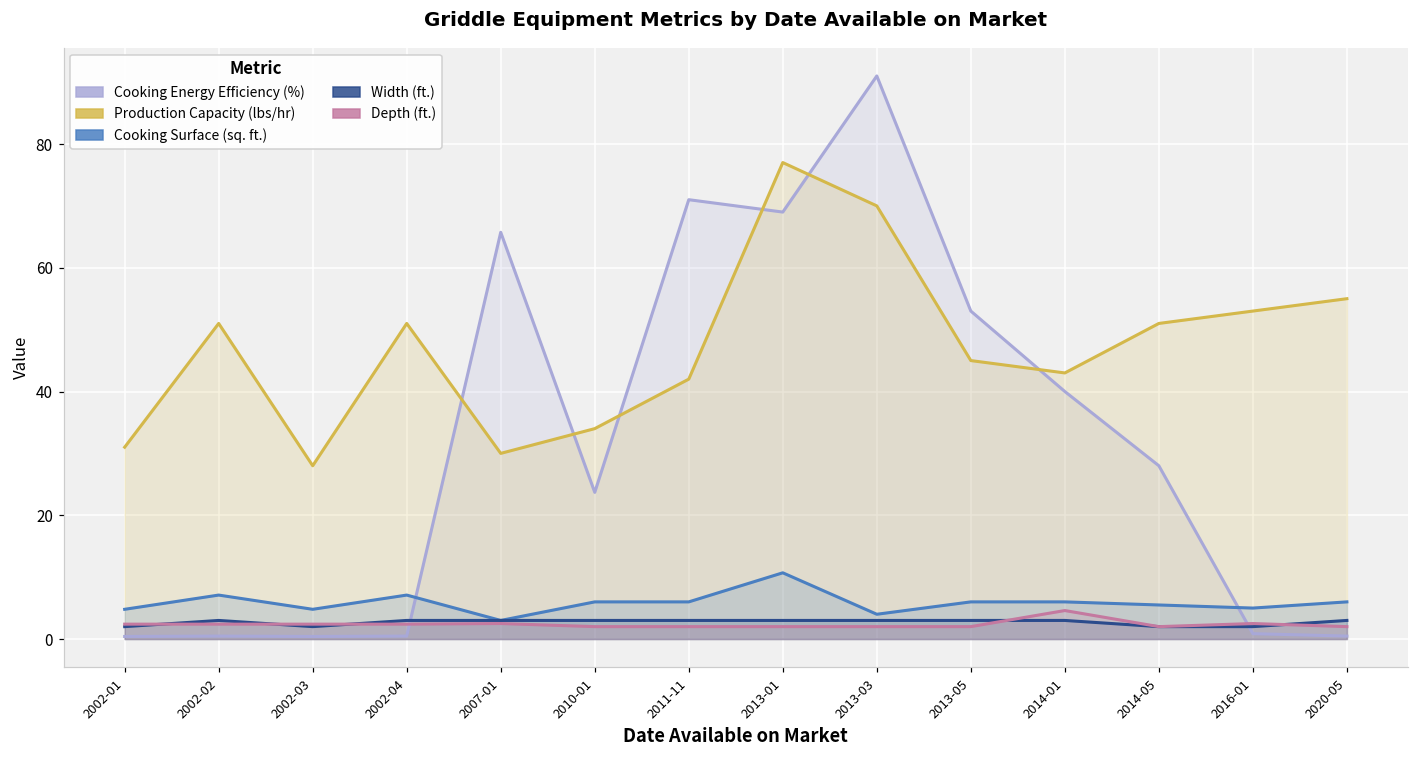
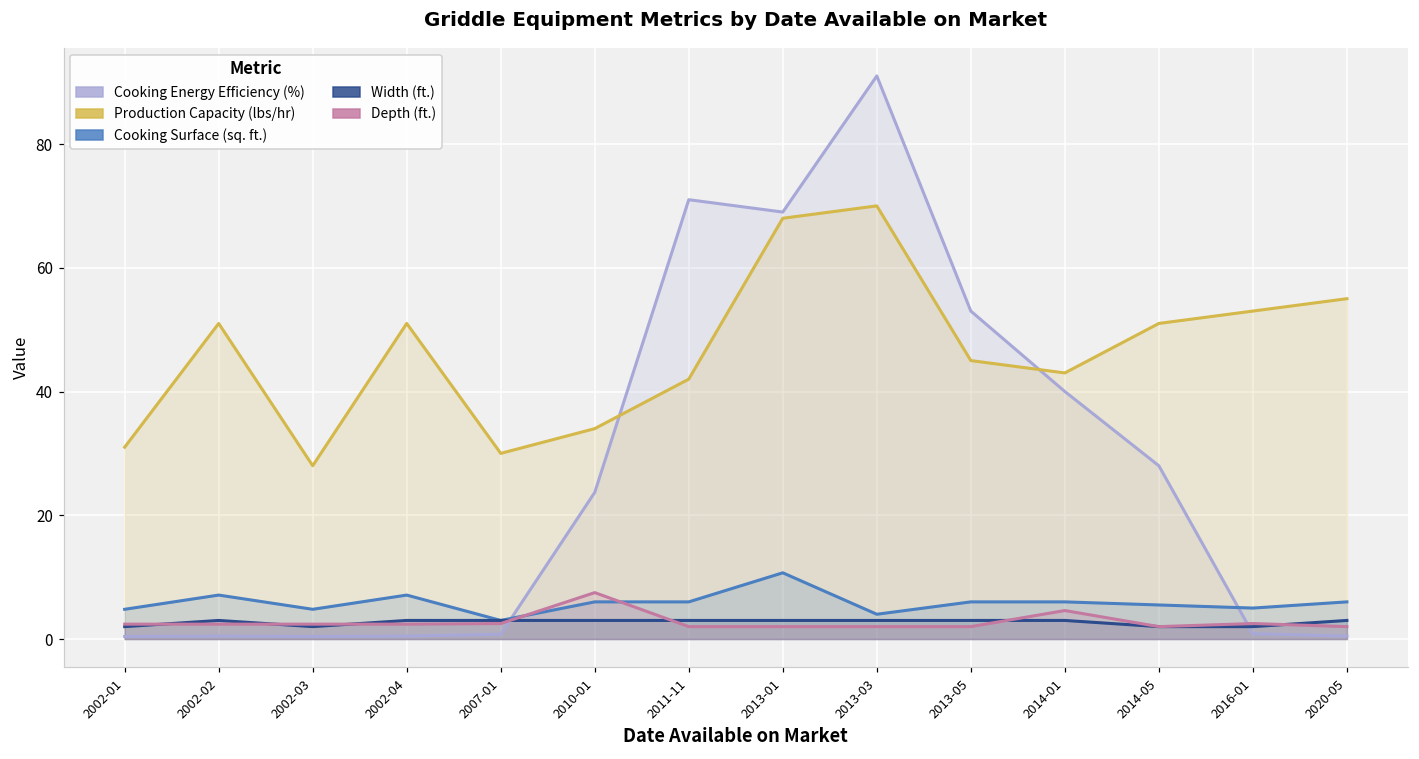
  {
    "Cooking Energy Efficiency (%)": {
      "2002-01": 0,
      "2002-02": 0,
      "2002-03": 0,
      "2002-04": 0,
-     "2007-01": 66,
+     "2007-01": 1,
      "2010-01": 24,
      "2011-11": 71,
      "2013-01": 69,
      "2013-03": 91,
      "2013-05": 53,
      "2014-01": 40,
      "2014-05": 28,
      "2016-01": 1,
      "2020-05": 0
    },
    "Production Capacity (lbs/hr)": {
      "2002-01": 31,
      "2002-02": 51,
      "2002-03": 28,
      "2002-04": 51,
      "2007-01": 30,
      "2010-01": 34,
      "2011-11": 42,
-     "2013-01": 77,
+     "2013-01": 68,
      "2013-03": 70,
      "2013-05": 45,
      "2014-01": 43,
      "2014-05": 51,
      "2016-01": 53,
      "2020-05": 55
    },
    "Cooking Surface (sq. ft.)": {
      "2002-01": 5,
      "2002-02": 7,
      "2002-03": 5,
      "2002-04": 7,
      "2010-01": 6,
      "2011-11": 6,
      "2013-01": 11,
      "2013-03": 4,
      "2013-05": 6,
      "2014-01": 6,
      "2014-05": 6,
      "2016-01": 5,
      "2020-05": 6
    },
    "Width (ft.)": {
      "2002-02": 3,
      "2002-04": 3,
      "2010-01": 3,
      "2011-11": 3,
      "2013-01": 3,
      "2013-03": 3,
      "2013-05": 3,
      "2014-01": 3,
      "2016-01": 2,
      "2020-05": 3
    },
    "Depth (ft.)": {
      "2002-02": 2,
      "2002-04": 2,
      "2007-01": 3,
-     "2010-01": 2,
+     "2010-01": 8,
      "2011-11": 2,
      "2013-01": 2,
      "2013-03": 2,
      "2013-05": 2,
      "2014-01": 5,
      "2016-01": 3,
      "2020-05": 2
    }
  }
